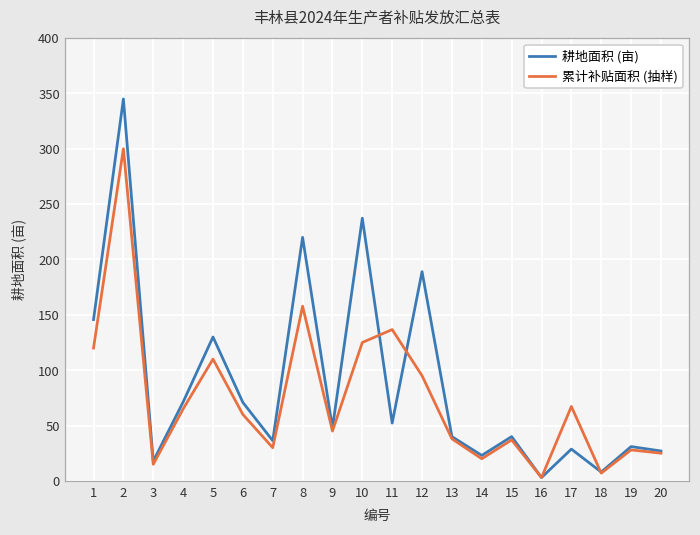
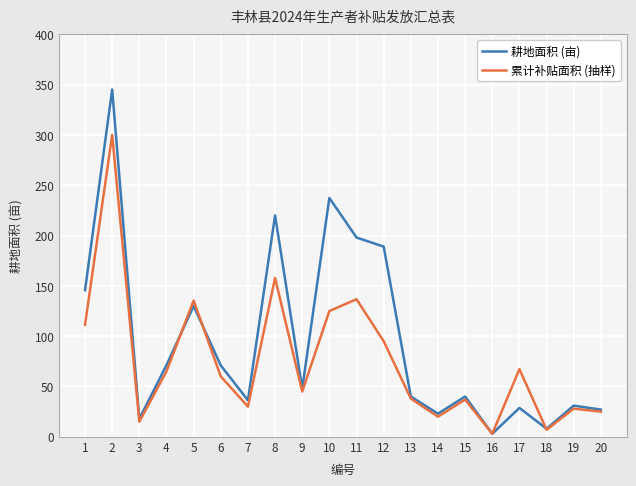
  {
    "耕地面积 (亩)": {
      "1": 146,
      "2": 345,
      "3": 18,
      "4": 71,
      "5": 130,
      "6": 71,
      "7": 36,
      "8": 220,
      "9": 48,
      "10": 237,
-     "11": 52,
+     "11": 198,
      "12": 189,
      "14": 23,
      "15": 40,
      "17": 29,
      "19": 31
    },
    "累计补贴面积 (抽样)": {
-     "1": 120,
+     "1": 111,
      "2": 300,
      "3": 15,
      "4": 65,
-     "5": 110,
+     "5": 135,
      "6": 60,
      "7": 30,
      "8": 158,
      "9": 45,
      "10": 125,
      "11": 137,
      "12": 95,
      "14": 20,
      "15": 37,
      "17": 67,
      "19": 28
    }
  }
